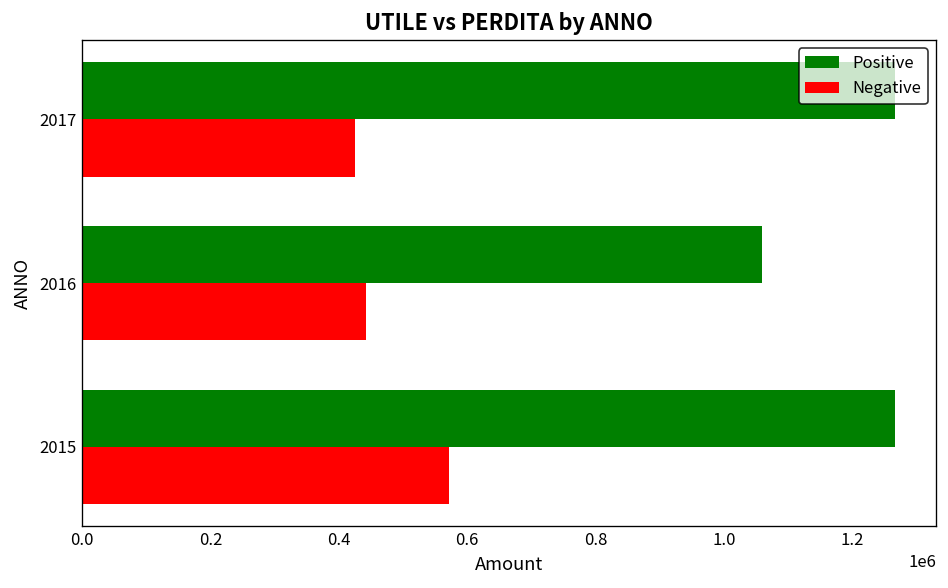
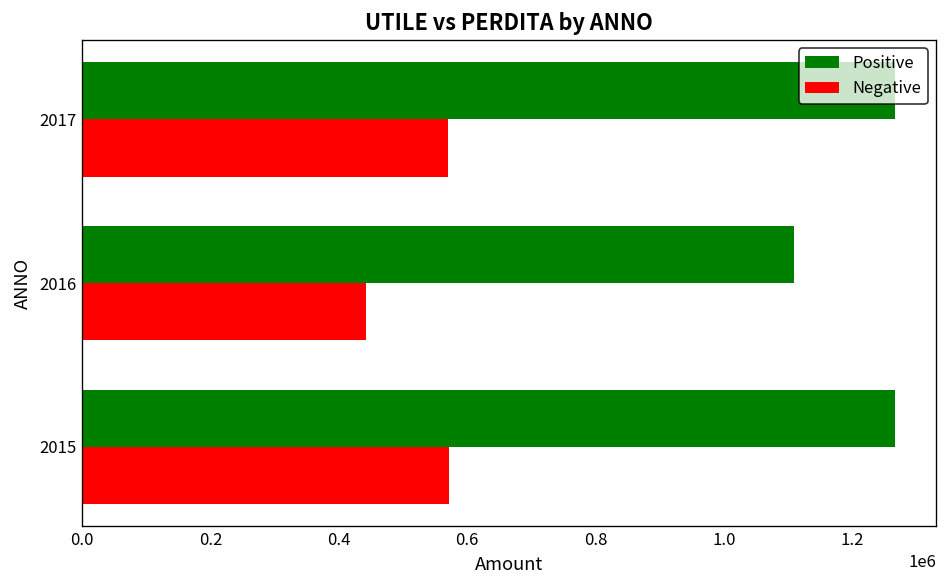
  {
    "Positive": {
-     "2016": 1060000,
+     "2016": 1110000,
      "2015": 1270000
    },
    "Negative": {
-     "2017": 420000,
+     "2017": 570000,
      "2016": 440000,
      "2015": 570000
    }
  }
